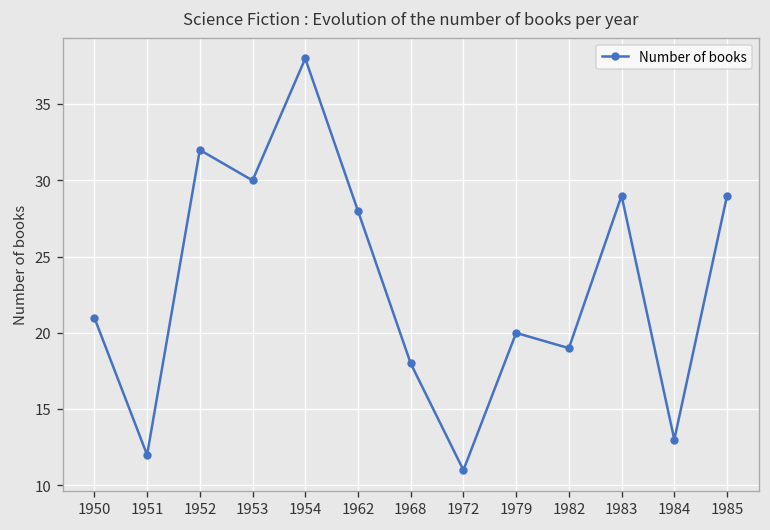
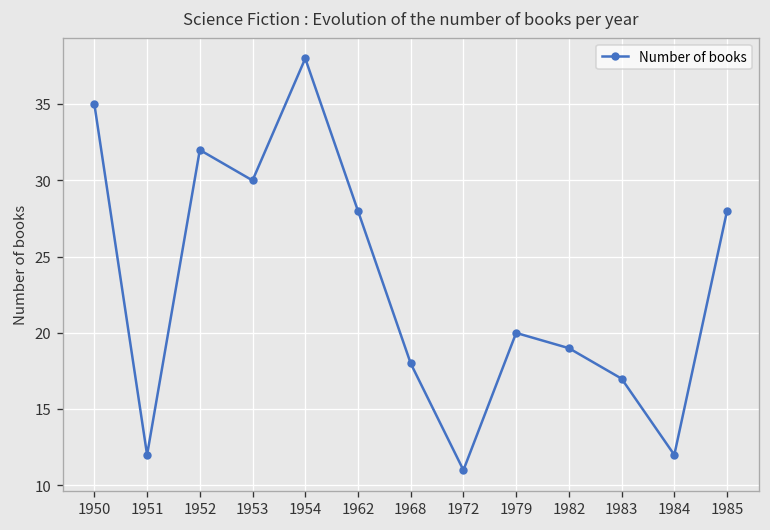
  {
-   "1950": 21,
+   "1950": 35,
    "1951": 12,
    "1952": 32,
    "1953": 30,
    "1954": 38,
    "1962": 28,
    "1968": 18,
    "1972": 11,
    "1979": 20,
    "1982": 19,
-   "1983": 29,
-   "1984": 13,
-   "1985": 29
+   "1983": 17,
+   "1984": 12,
+   "1985": 28
  }
